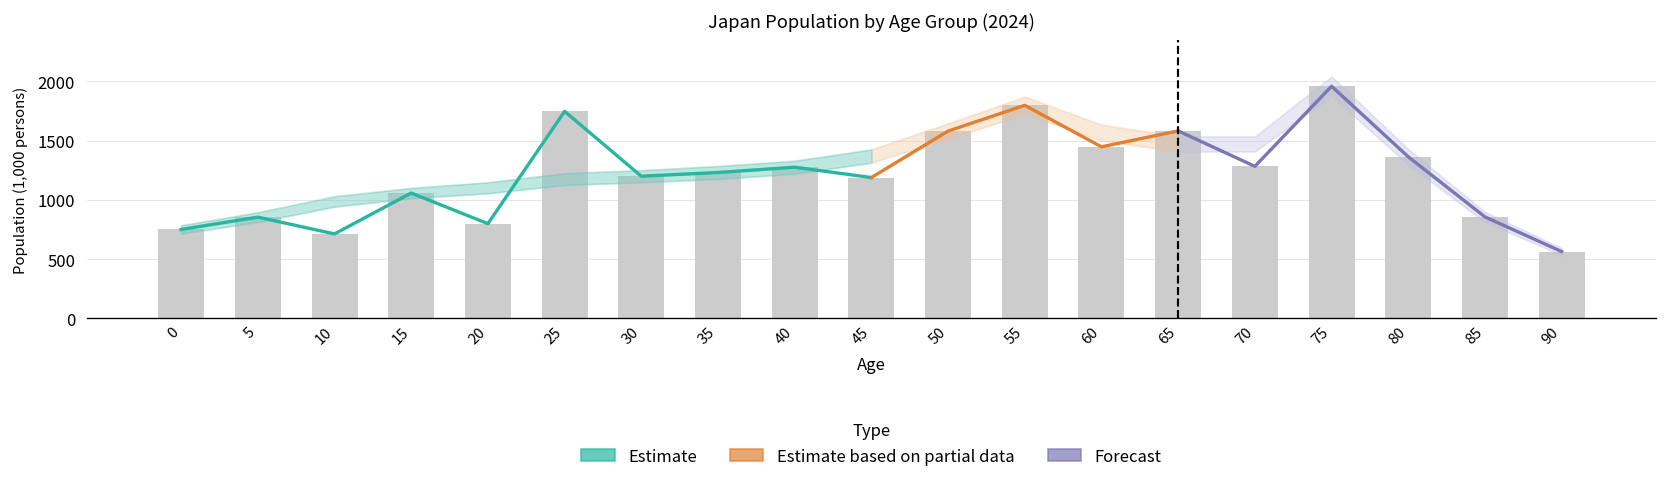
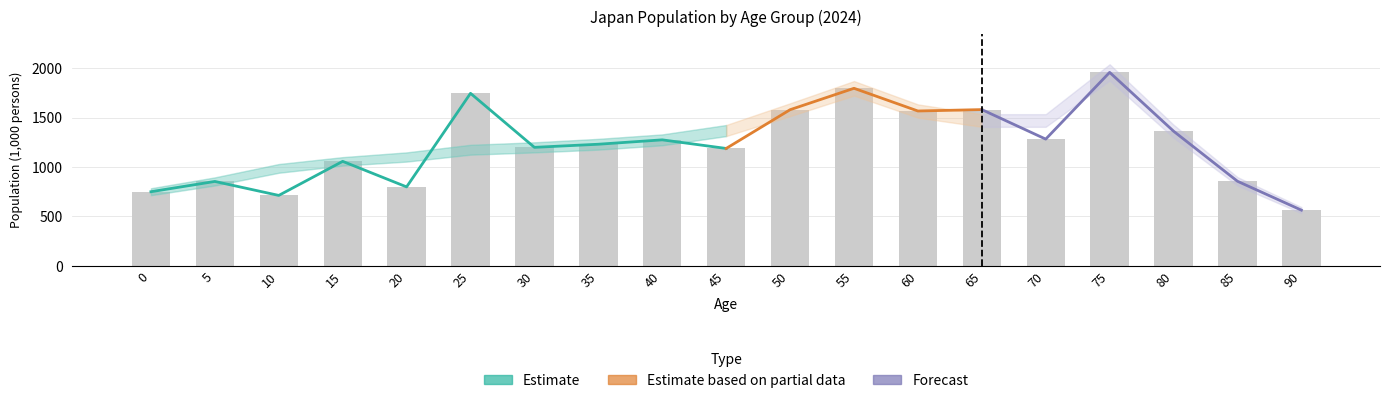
  {
    "Estimate": {
      "0": 800,
      "5": 900,
      "10": 700,
      "15": 1100,
      "20": 800,
      "25": 1700,
      "30": 1200,
      "35": 1200,
      "40": 1300
    },
    "Estimate based on partial data": {
      "50": 1600,
      "55": 1800,
-     "60": 1400
+     "60": 1600
    },
    "Forecast": {
      "70": 1300,
      "75": 2000,
      "80": 1400,
      "85": 900,
      "90": 600
    }
  }
